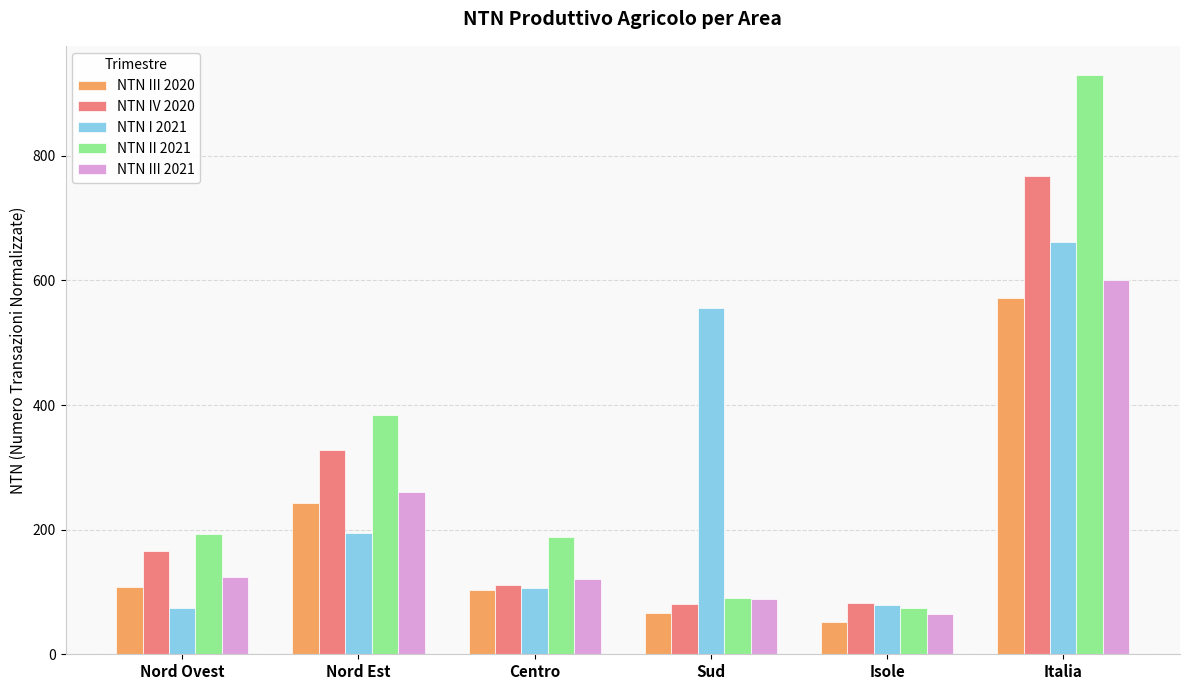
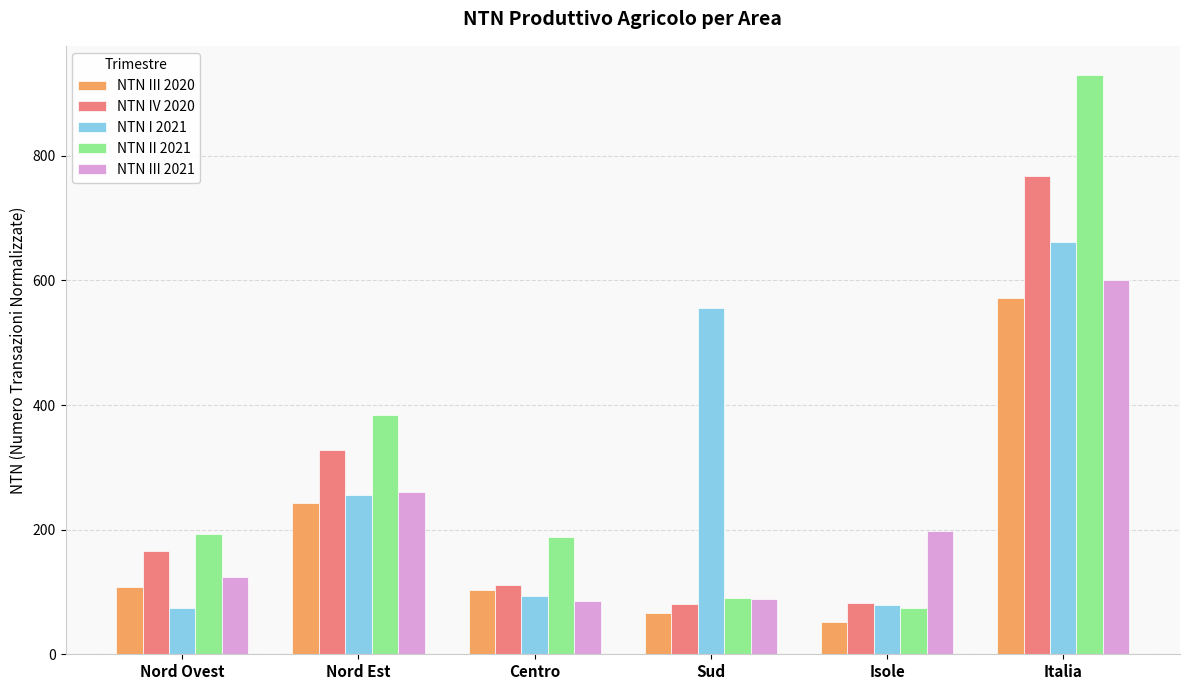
  {
    "NTN I 2021": {
      "Nord Ovest": 70,
-     "Nord Est": 190,
-     "Centro": 110,
+     "Nord Est": 260,
+     "Centro": 90,
      "Sud": 560,
      "Isole": 80,
      "Italia": 660
    },
    "NTN II 2021": {
      "Nord Ovest": 190,
      "Nord Est": 380,
      "Centro": 190,
      "Sud": 90,
      "Isole": 70,
      "Italia": 930
    },
    "NTN III 2021": {
      "Nord Ovest": 120,
      "Nord Est": 260,
-     "Centro": 120,
+     "Centro": 90,
      "Sud": 90,
-     "Isole": 70,
+     "Isole": 200,
      "Italia": 600
    }
  }
